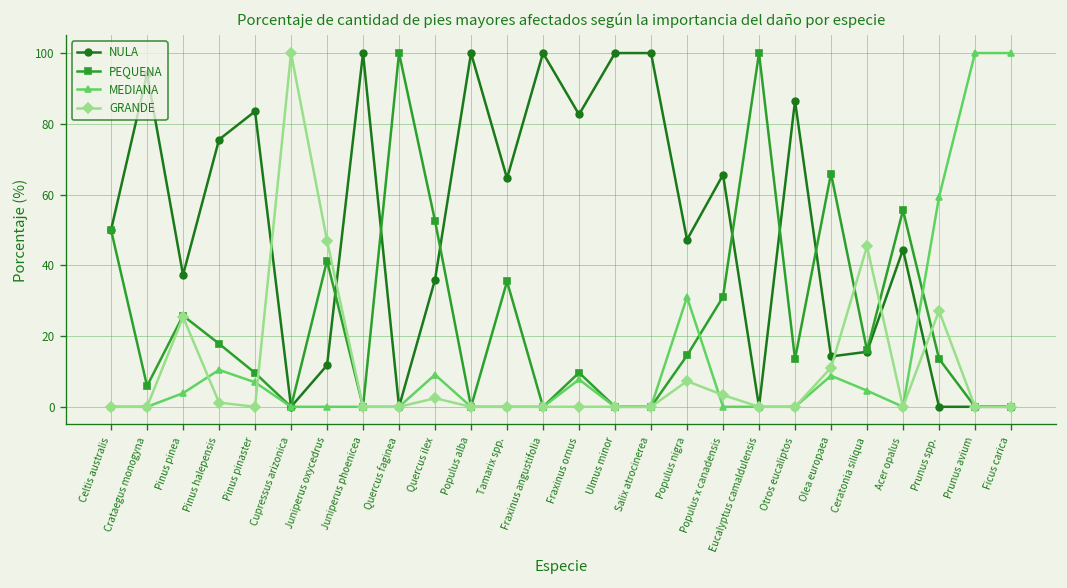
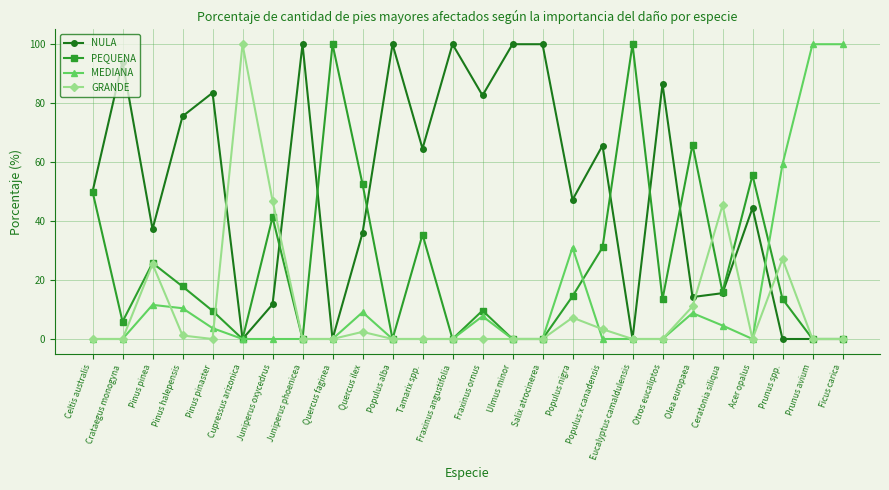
  {
    "MEDIANA": {
-     "Pinus pinea": 4,
+     "Pinus pinea": 12,
      "Pinus halepensis": 10,
-     "Pinus pinaster": 7,
+     "Pinus pinaster": 4,
      "Juniperus oxycedrus": 0,
      "Quercus ilex": 9,
      "Fraxinus ornus": 8,
      "Populus nigra": 31,
      "Populus x canadensis": 0,
      "Olea europaea": 9,
      "Ceratonia siliqua": 5,
      "Prunus spp.": 59,
      "Prunus avium": 100,
      "Ficus carica": 100
    },
    "GRANDE": {
      "Pinus halepensis": 1,
      "Pinus pinaster": 0,
      "Cupressus arizonica": 100,
      "Juniperus oxycedrus": 47,
      "Quercus ilex": 2,
      "Fraxinus ornus": 0,
      "Populus nigra": 7,
      "Populus x canadensis": 3,
      "Olea europaea": 11,
      "Ceratonia siliqua": 45,
      "Prunus spp.": 27
    }
  }
